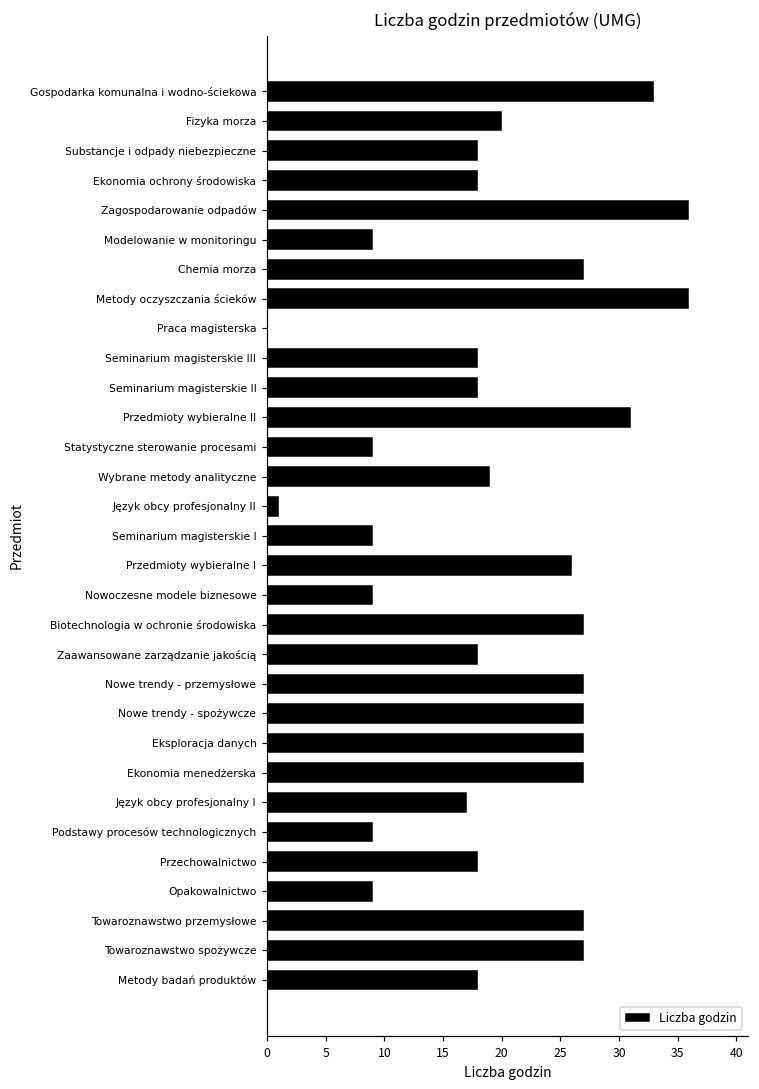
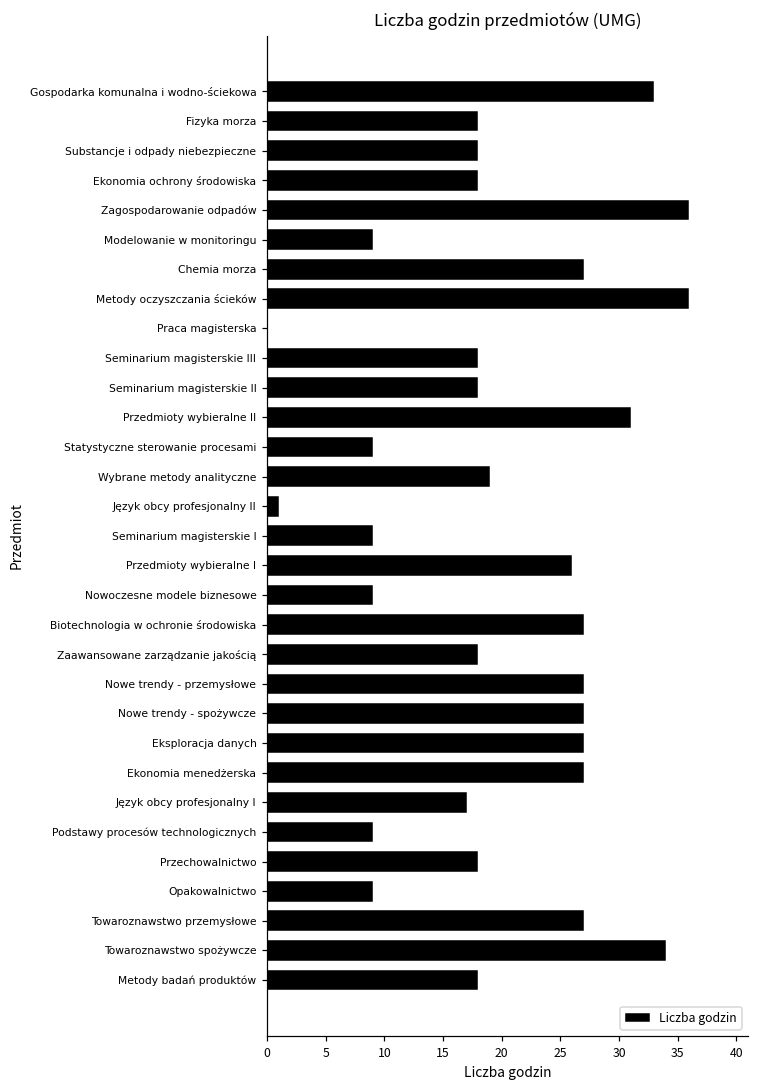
  {
    "Gospodarka komunalna i wodno-ściekowa": 33,
-   "Fizyka morza": 20,
+   "Fizyka morza": 18,
    "Substancje i odpady niebezpieczne": 18,
    "Ekonomia ochrony środowiska": 18,
    "Zagospodarowanie odpadów": 36,
    "Modelowanie w monitoringu": 9,
    "Chemia morza": 27,
    "Metody oczyszczania ścieków": 36,
    "Praca magisterska": 0,
    "Seminarium magisterskie III": 18,
    "Seminarium magisterskie II": 18,
    "Przedmioty wybieralne II": 31,
    "Statystyczne sterowanie procesami": 9,
    "Wybrane metody analityczne": 19,
    "Język obcy profesjonalny II": 1,
    "Seminarium magisterskie I": 9,
    "Przedmioty wybieralne I": 26,
    "Nowoczesne modele biznesowe": 9,
    "Biotechnologia w ochronie środowiska": 27,
    "Zaawansowane zarządzanie jakością": 18,
    "Nowe trendy - przemysłowe": 27,
    "Nowe trendy - spożywcze": 27,
    "Eksploracja danych": 27,
    "Ekonomia menedżerska": 27,
    "Język obcy profesjonalny I": 17,
    "Podstawy procesów technologicznych": 9,
    "Przechowalnictwo": 18,
    "Opakowalnictwo": 9,
    "Towaroznawstwo przemysłowe": 27,
-   "Towaroznawstwo spożywcze": 27,
+   "Towaroznawstwo spożywcze": 34,
    "Metody badań produktów": 18
  }
